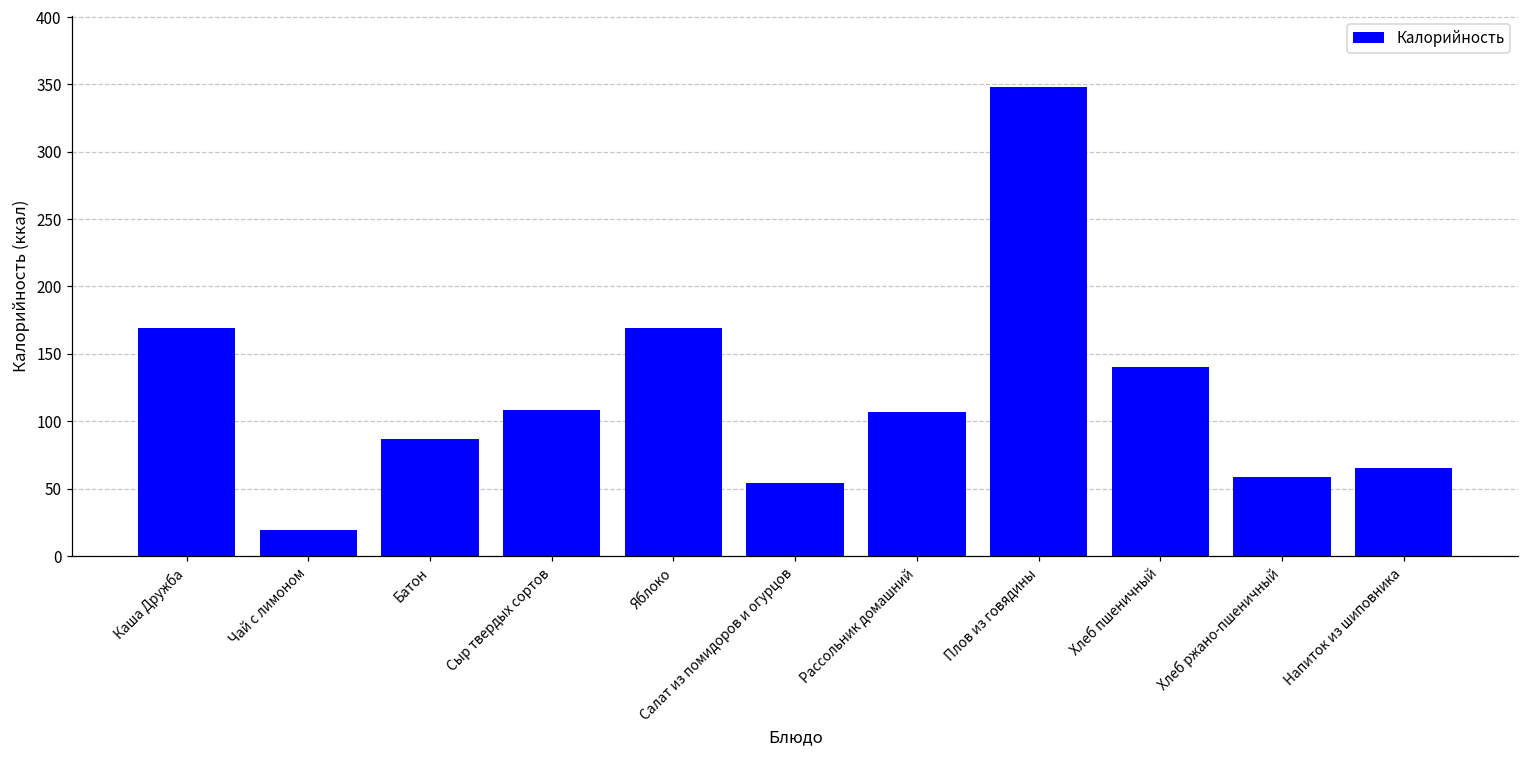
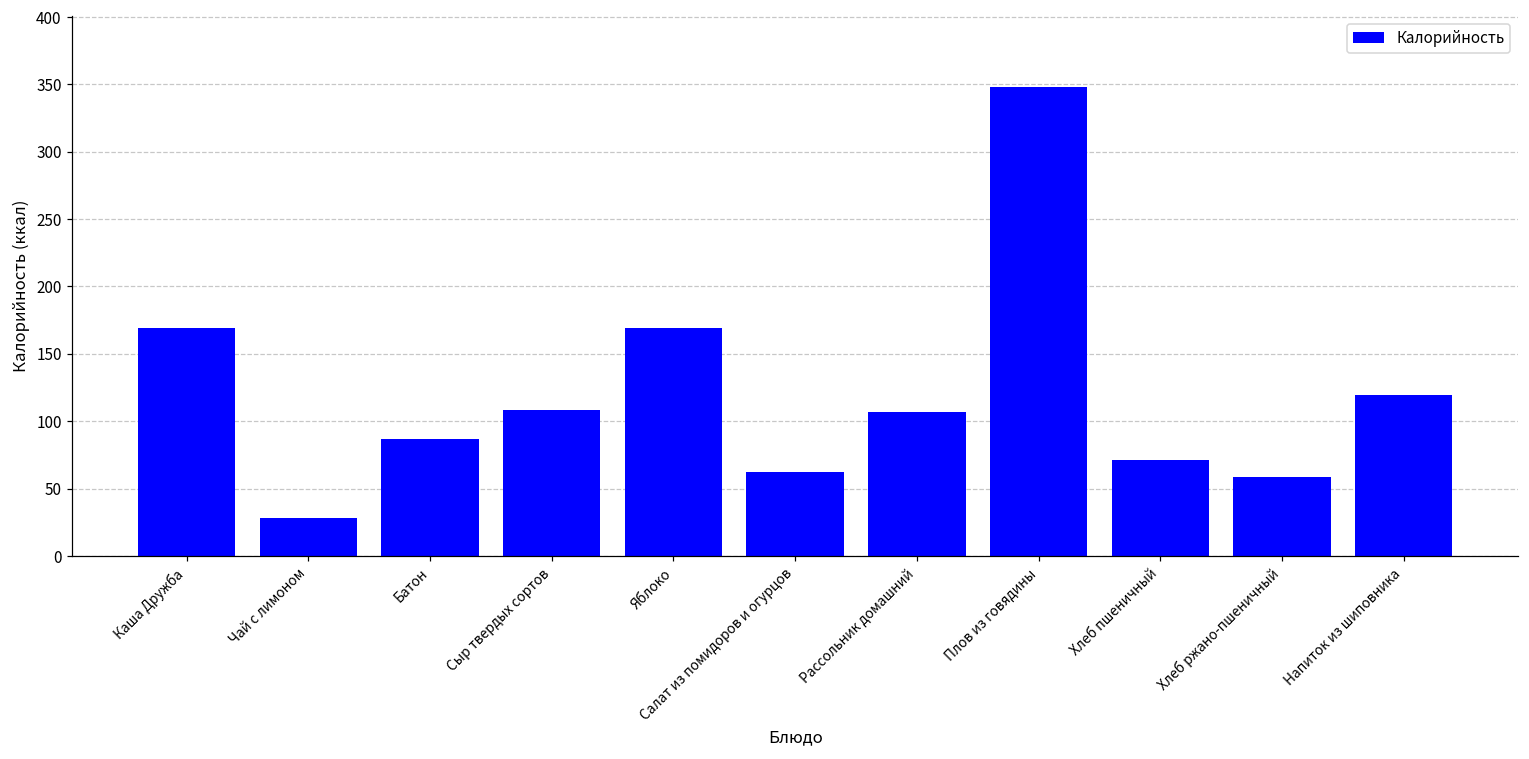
  {
    "Каша Дружба": 169,
-   "Чай с лимоном": 19,
+   "Чай с лимоном": 28,
    "Батон": 87,
    "Сыр твердых сортов": 108,
    "Яблоко": 169,
-   "Салат из помидоров и огурцов": 54,
+   "Салат из помидоров и огурцов": 63,
    "Рассольник домашний": 107,
    "Плов из говядины": 348,
-   "Хлеб пшеничный": 141,
+   "Хлеб пшеничный": 71,
    "Хлеб ржано-пшеничный": 59,
-   "Напиток из шиповника": 65
+   "Напиток из шиповника": 120
  }
